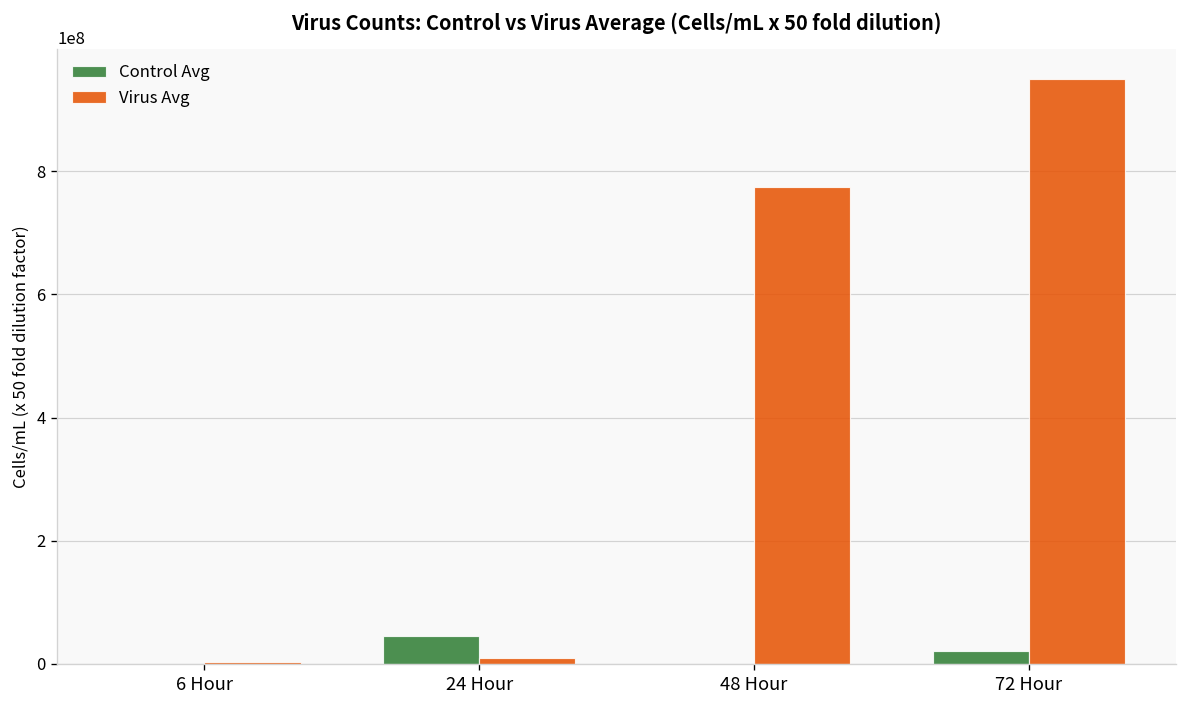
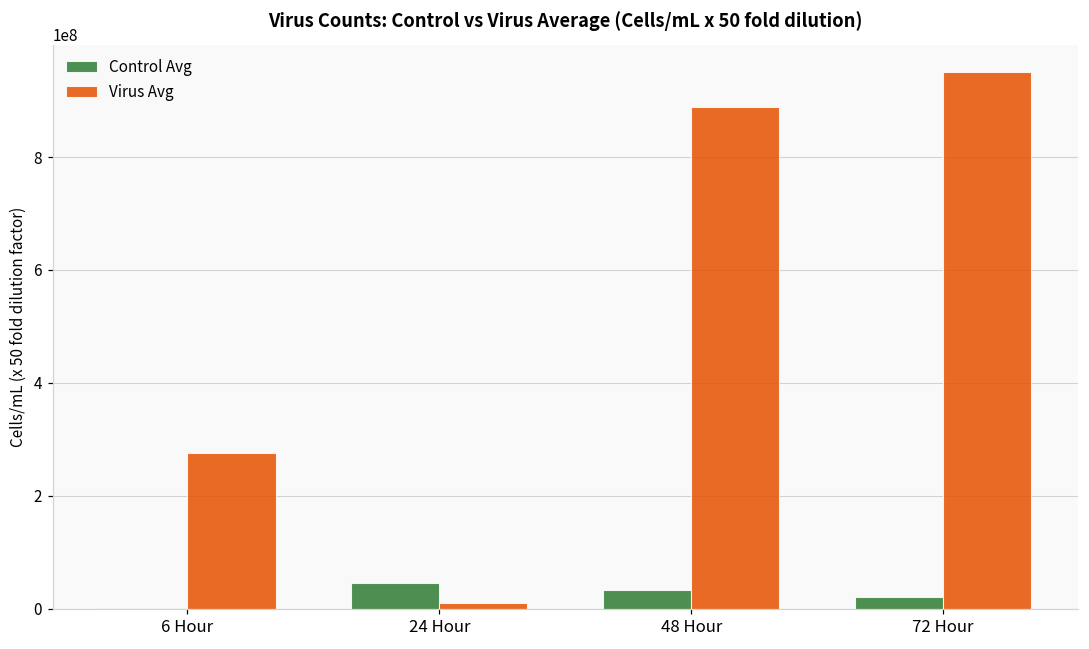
  {
    "Control Avg": {
      "24 Hour": 50000000,
-     "48 Hour": 0,
+     "48 Hour": 30000000,
      "72 Hour": 20000000
    },
    "Virus Avg": {
-     "6 Hour": 0,
+     "6 Hour": 280000000,
      "24 Hour": 10000000,
-     "48 Hour": 770000000,
+     "48 Hour": 890000000,
      "72 Hour": 950000000
    }
  }
